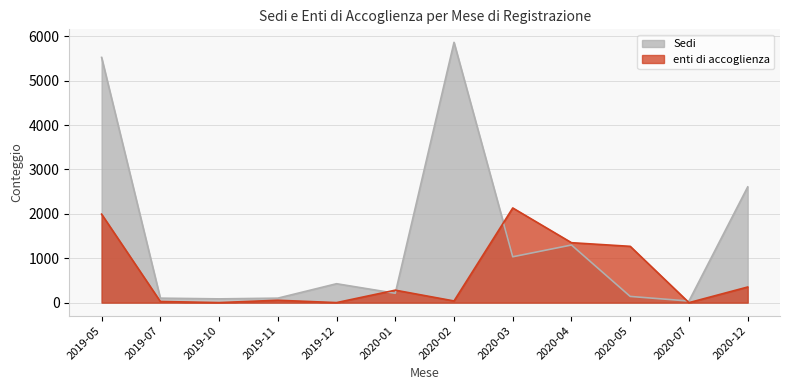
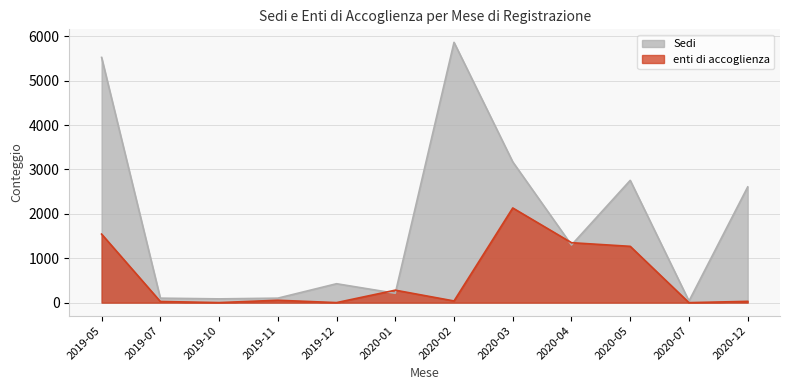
  {
    "Sedi": {
      "2019-05": 5500,
      "2019-07": 100,
      "2019-10": 100,
      "2019-12": 400,
      "2020-01": 200,
      "2020-02": 5900,
-     "2020-03": 1000,
-     "2020-05": 100,
+     "2020-03": 3200,
+     "2020-05": 2800,
      "2020-12": 2600
    },
    "enti di accoglienza": {
-     "2019-05": 2000,
+     "2019-05": 1500,
      "2019-07": 0,
      "2019-10": 0,
      "2019-12": 0,
      "2020-01": 300,
      "2020-02": 0,
      "2020-03": 2100,
      "2020-05": 1300,
-     "2020-12": 400
+     "2020-12": 0
    }
  }
